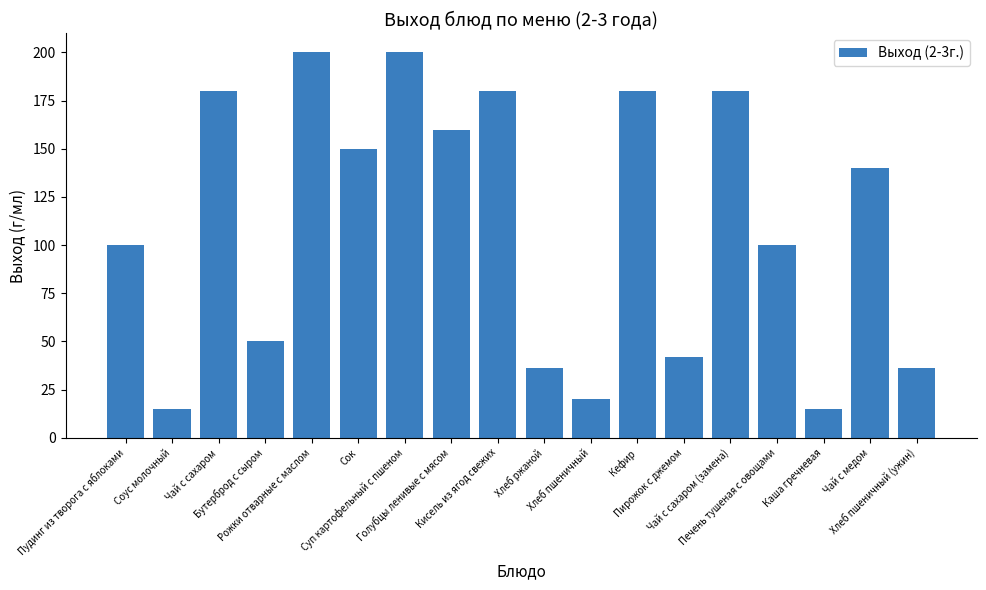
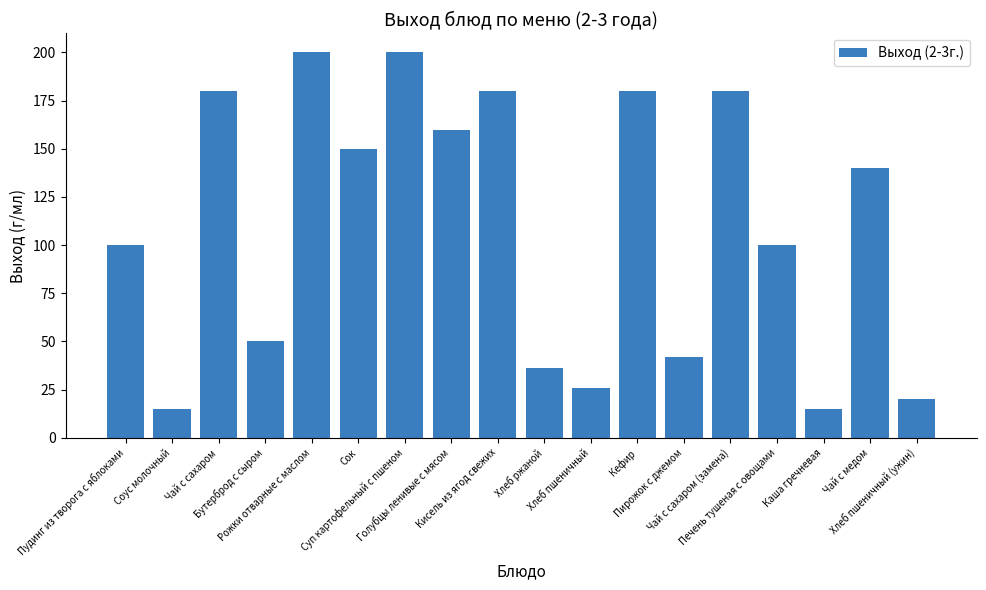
  {
    "Пудинг из творога с яблоками": 100,
    "Соус молочный": 15,
    "Чай с сахаром": 180,
    "Бутерброд с сыром": 50,
    "Рожки отварные с маслом": 200,
    "Сок": 150,
    "Суп картофельный с пшеном": 200,
    "Голубцы ленивые с мясом": 160,
    "Кисель из ягод свежих": 180,
    "Хлеб ржаной": 36,
-   "Хлеб пшеничный": 20,
+   "Хлеб пшеничный": 26,
    "Кефир": 180,
    "Пирожок с джемом": 42,
    "Чай с сахаром (замена)": 180,
    "Печень тушеная с овощами": 100,
    "Каша гречневая": 15,
    "Чай с медом": 140,
-   "Хлеб пшеничный (ужин)": 36
+   "Хлеб пшеничный (ужин)": 20
  }
